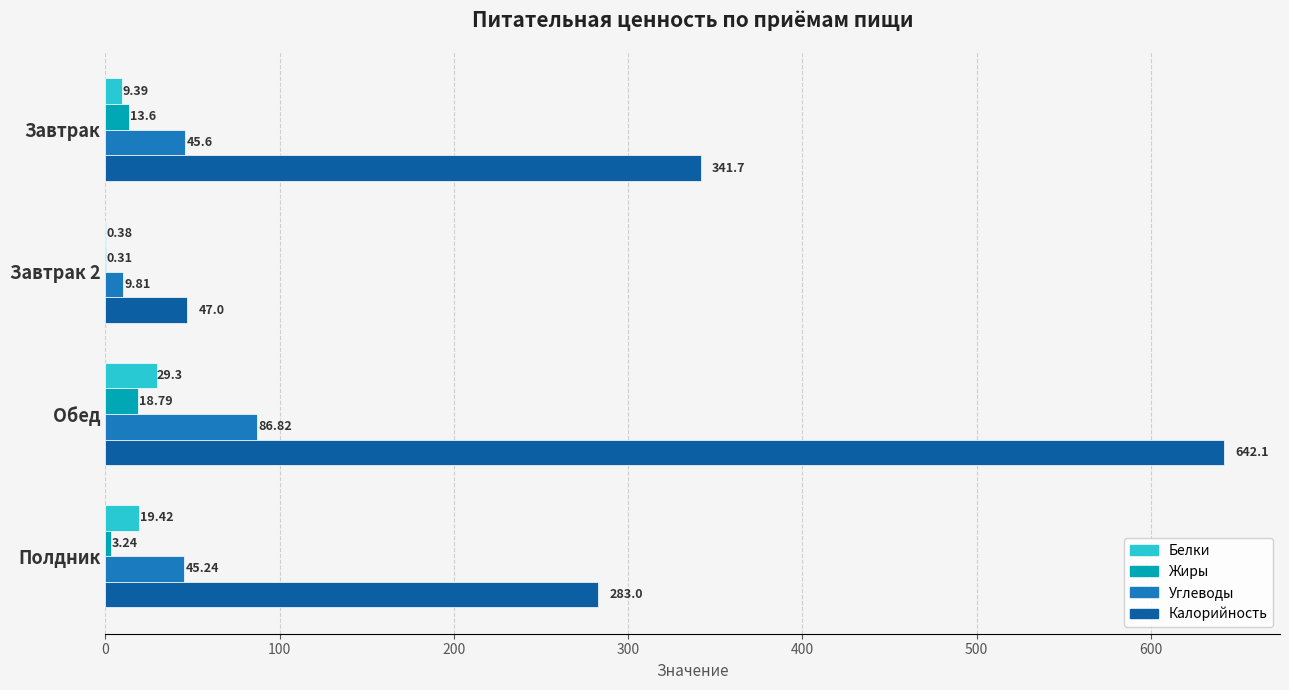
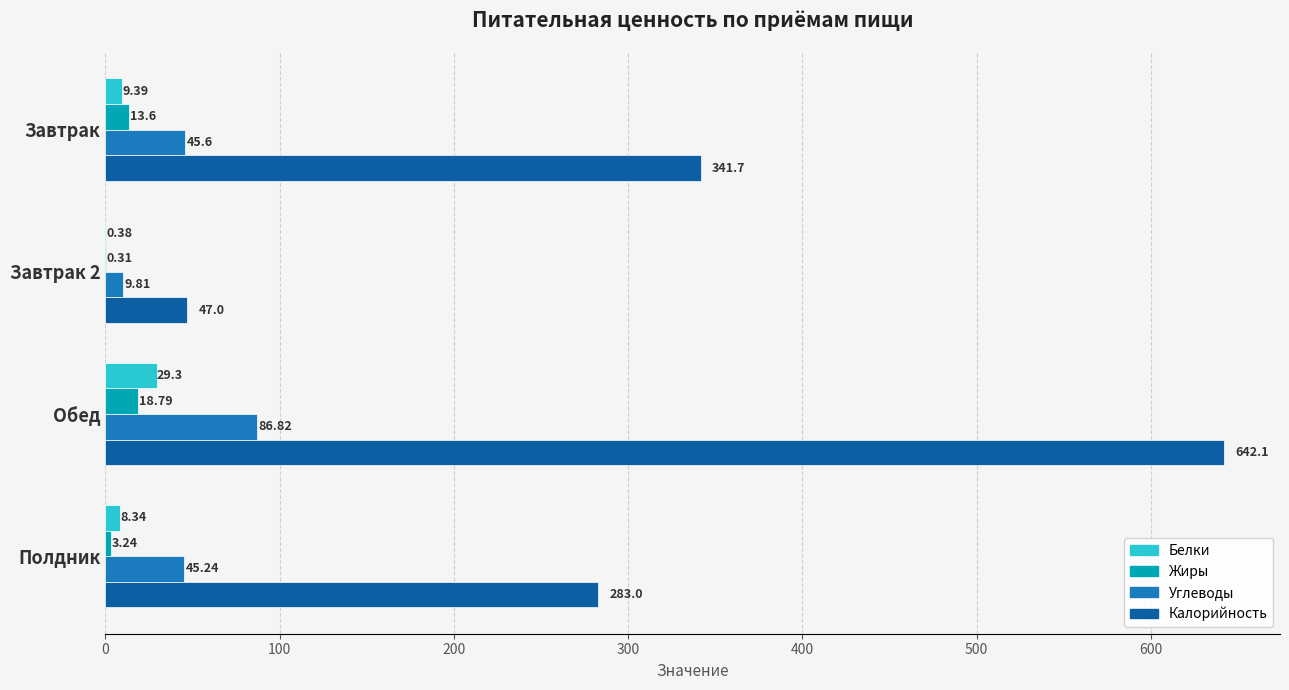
  {
    "Белки": {
      "Завтрак": 9.39,
      "Завтрак 2": 0.38,
      "Обед": 29.3,
-     "Полдник": 19.42
+     "Полдник": 8.34
    }
  }
